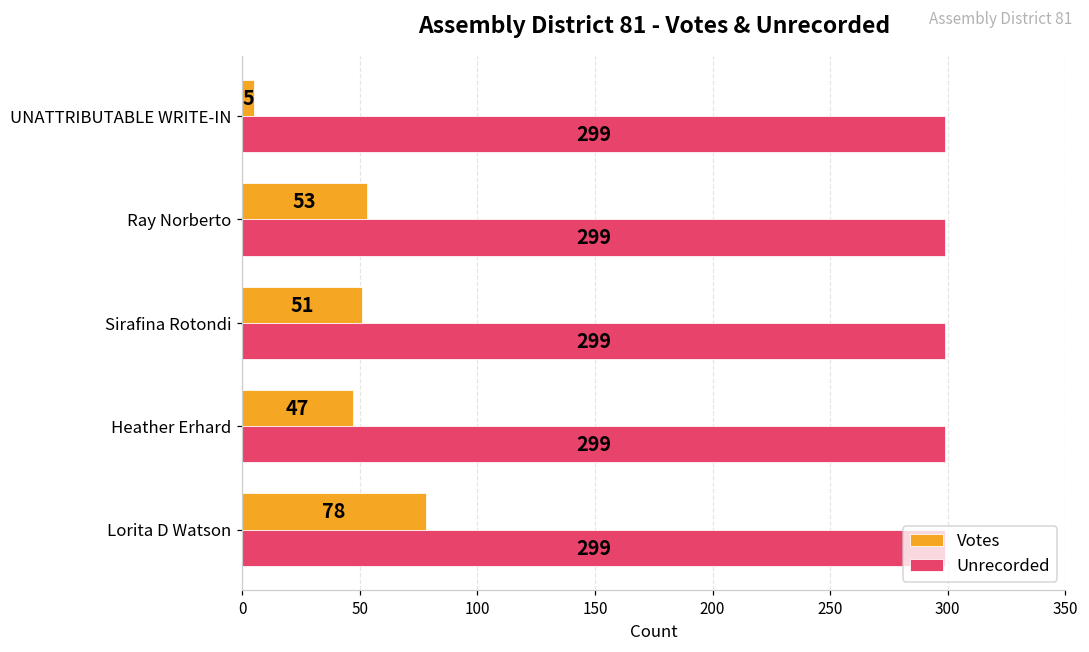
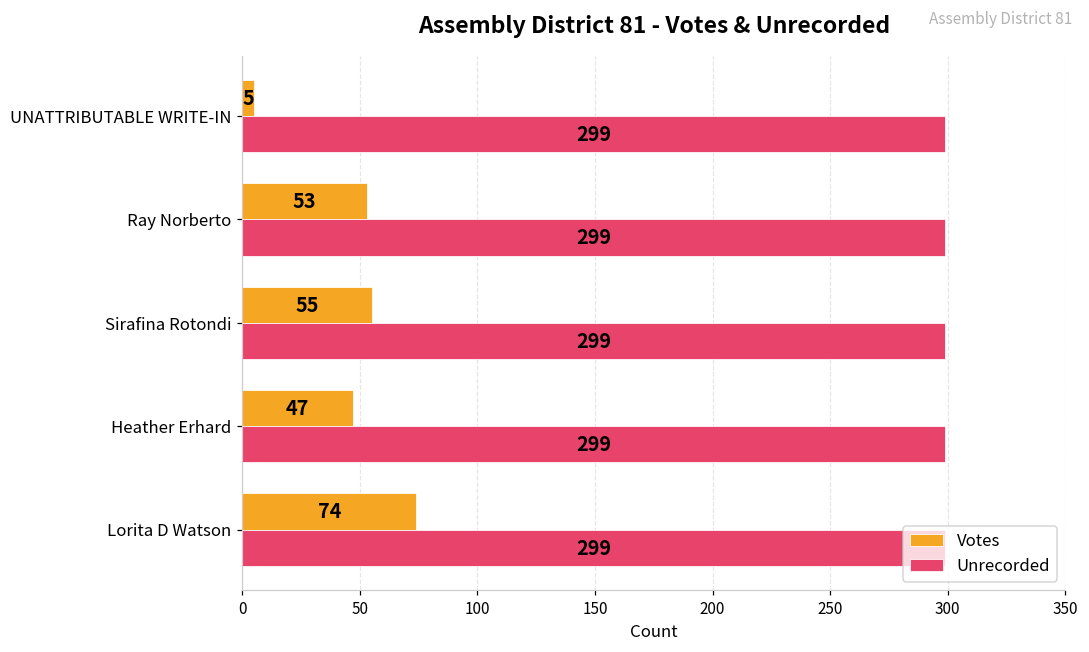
  {
    "Votes": {
      "UNATTRIBUTABLE WRITE-IN": 5,
      "Ray Norberto": 53,
-     "Sirafina Rotondi": 51,
+     "Sirafina Rotondi": 55,
      "Heather Erhard": 47,
-     "Lorita D Watson": 78
+     "Lorita D Watson": 74
    },
    "Unrecorded": {
      "UNATTRIBUTABLE WRITE-IN": 299,
      "Ray Norberto": 299,
      "Sirafina Rotondi": 299,
      "Heather Erhard": 299
    }
  }
